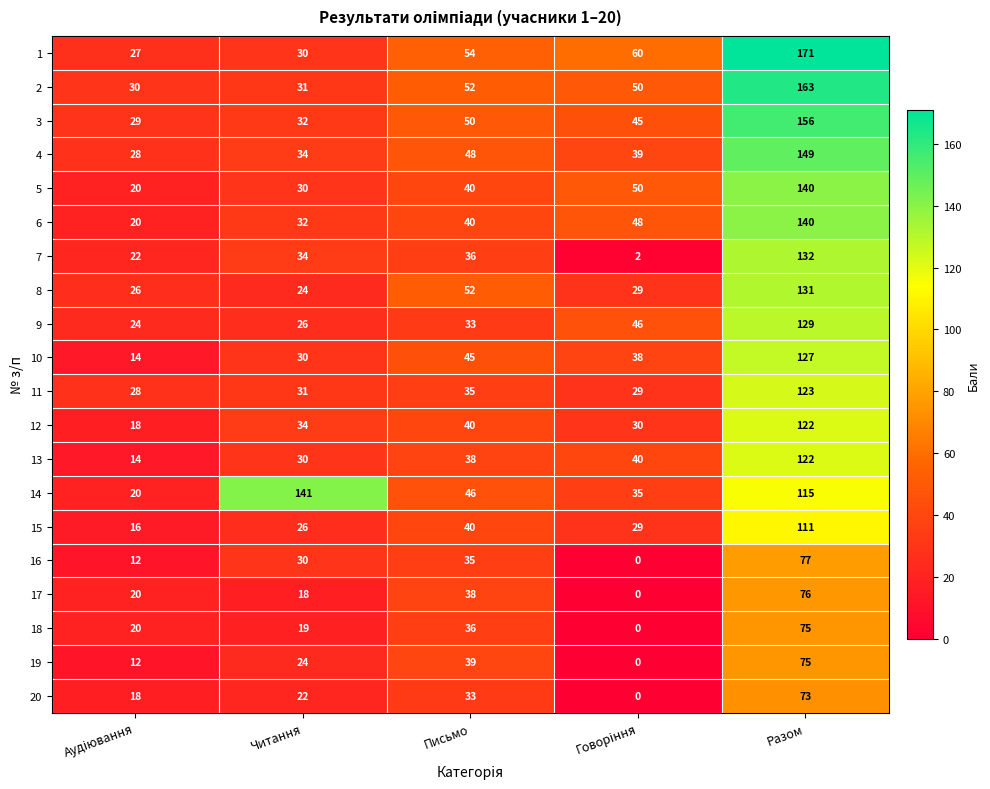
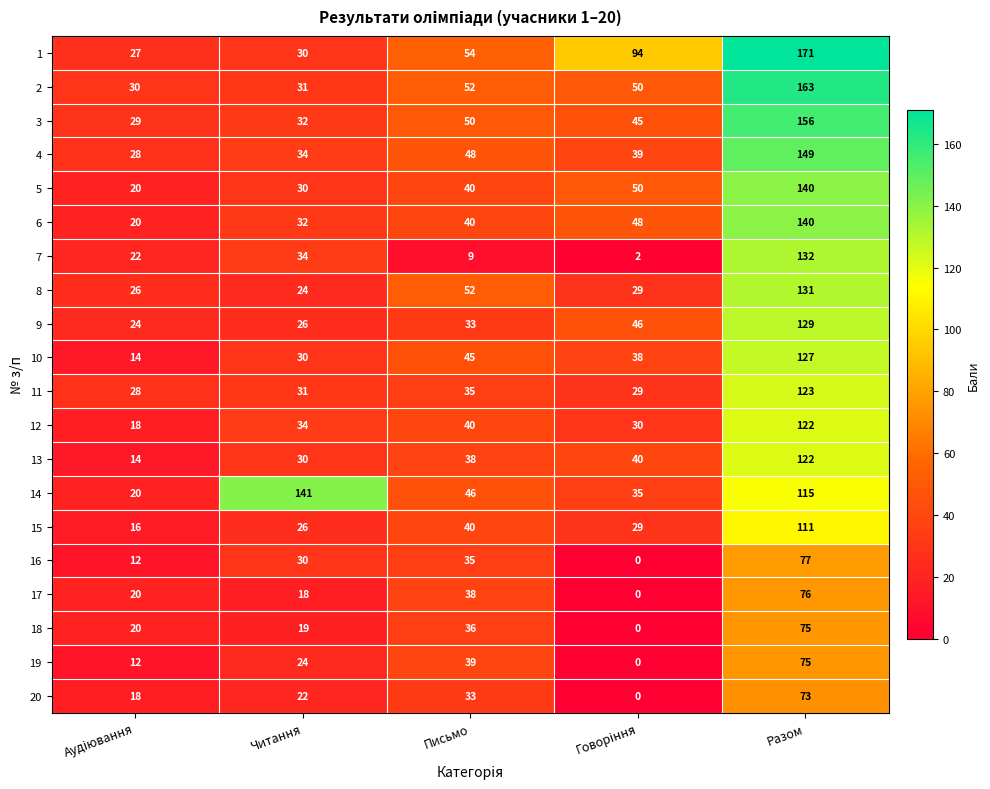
  {
    "1": {
      "Аудіювання": 27,
      "Читання": 30,
      "Письмо": 54,
-     "Говоріння": 60,
+     "Говоріння": 94,
      "Разом": 171
    },
    "2": {
      "Аудіювання": 30,
      "Читання": 31,
      "Письмо": 52,
      "Говоріння": 50,
      "Разом": 163
    },
    "3": {
      "Аудіювання": 29,
      "Читання": 32,
      "Письмо": 50,
      "Говоріння": 45,
      "Разом": 156
    },
    "4": {
      "Аудіювання": 28,
      "Читання": 34,
      "Письмо": 48,
      "Говоріння": 39,
      "Разом": 149
    },
    "5": {
      "Аудіювання": 20,
      "Читання": 30,
      "Письмо": 40,
      "Говоріння": 50,
      "Разом": 140
    },
    "6": {
      "Аудіювання": 20,
      "Читання": 32,
      "Письмо": 40,
      "Говоріння": 48,
      "Разом": 140
    },
    "7": {
      "Аудіювання": 22,
      "Читання": 34,
-     "Письмо": 36,
+     "Письмо": 9,
      "Говоріння": 2,
      "Разом": 132
    },
    "8": {
      "Аудіювання": 26,
      "Читання": 24,
      "Письмо": 52,
      "Говоріння": 29,
      "Разом": 131
    },
    "9": {
      "Аудіювання": 24,
      "Читання": 26,
      "Письмо": 33,
      "Говоріння": 46,
      "Разом": 129
    },
    "10": {
      "Аудіювання": 14,
      "Читання": 30,
      "Письмо": 45,
      "Говоріння": 38,
      "Разом": 127
    },
    "11": {
      "Аудіювання": 28,
      "Читання": 31,
      "Письмо": 35,
      "Говоріння": 29,
      "Разом": 123
    },
    "12": {
      "Аудіювання": 18,
      "Читання": 34,
      "Письмо": 40,
      "Говоріння": 30,
      "Разом": 122
    },
    "13": {
      "Аудіювання": 14,
      "Читання": 30,
      "Письмо": 38,
      "Говоріння": 40,
      "Разом": 122
    },
    "14": {
      "Аудіювання": 20,
      "Читання": 141,
      "Письмо": 46,
      "Говоріння": 35,
      "Разом": 115
    },
    "15": {
      "Аудіювання": 16,
      "Читання": 26,
      "Письмо": 40,
      "Говоріння": 29,
      "Разом": 111
    },
    "16": {
      "Аудіювання": 12,
      "Читання": 30,
      "Письмо": 35,
      "Говоріння": 0,
      "Разом": 77
    },
    "17": {
      "Аудіювання": 20,
      "Читання": 18,
      "Письмо": 38,
      "Говоріння": 0,
      "Разом": 76
    },
    "18": {
      "Аудіювання": 20,
      "Читання": 19,
      "Письмо": 36,
      "Говоріння": 0,
      "Разом": 75
    },
    "19": {
      "Аудіювання": 12,
      "Читання": 24,
      "Письмо": 39,
      "Говоріння": 0,
      "Разом": 75
    },
    "20": {
      "Аудіювання": 18,
      "Читання": 22,
      "Письмо": 33,
      "Говоріння": 0,
      "Разом": 73
    }
  }
